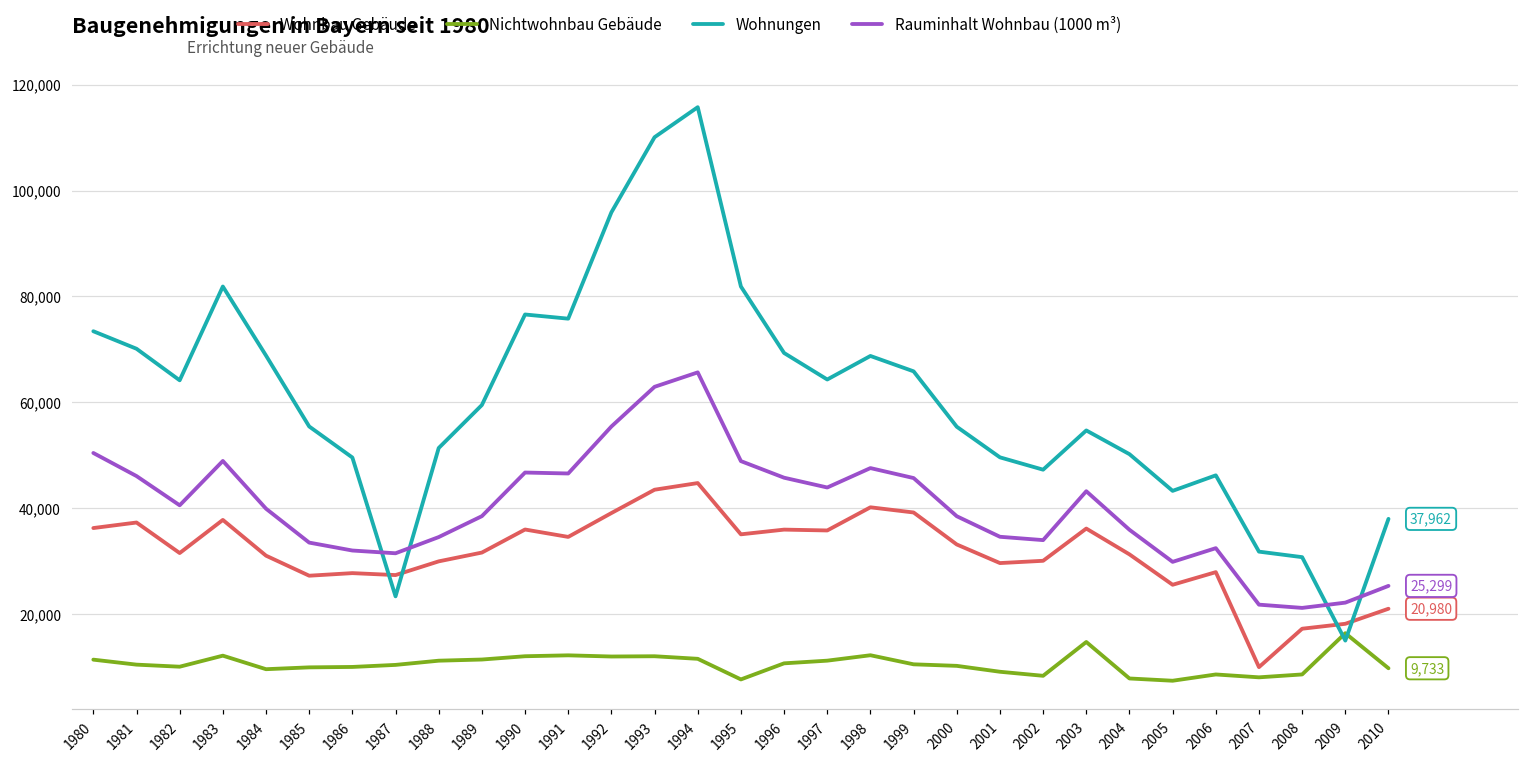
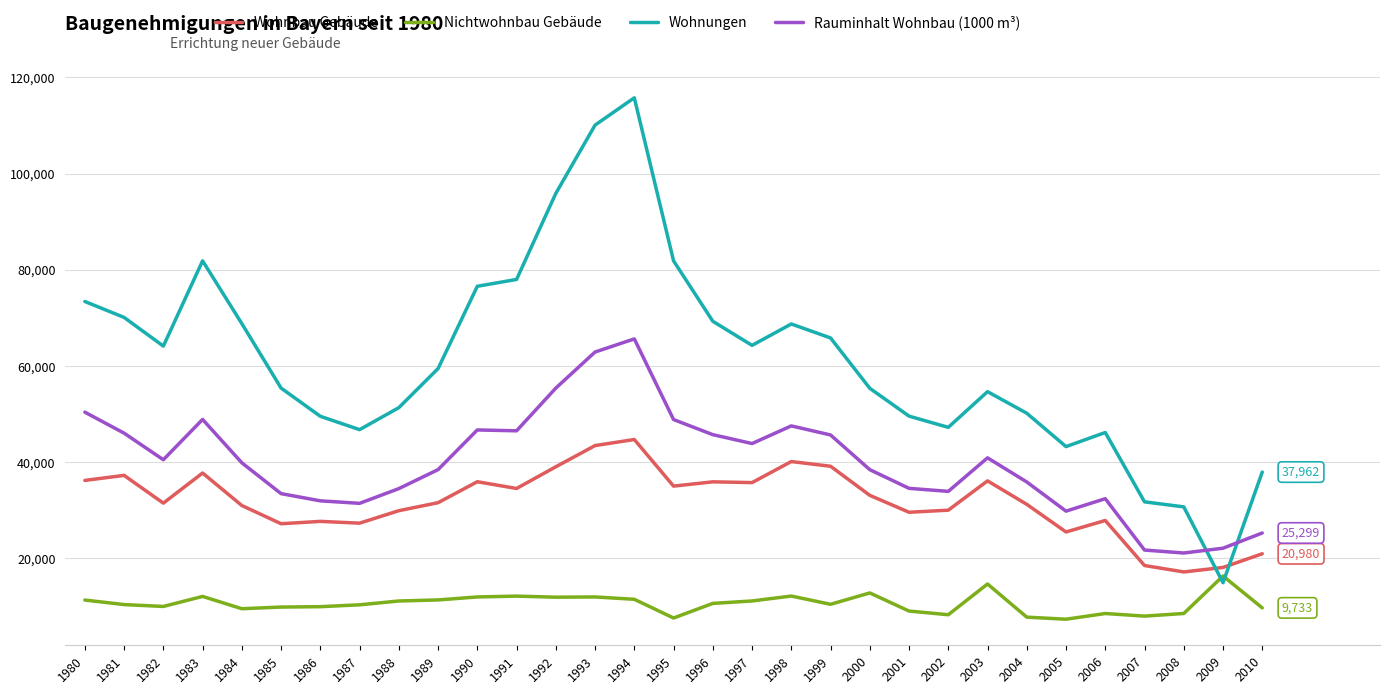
  {
    "Wohnbau Gebäude": {
      "1980": "36,000",
      "1981": "37,000",
      "1982": "32,000",
      "1983": "38,000",
      "1984": "31,000",
      "1985": "27,000",
      "1986": "28,000",
      "1987": "27,000",
      "1988": "30,000",
      "1989": "32,000",
      "1990": "36,000",
      "1991": "35,000",
      "1992": "39,000",
      "1993": "43,000",
      "1994": "45,000",
      "1995": "35,000",
      "1996": "36,000",
      "1997": "36,000",
      "1998": "40,000",
      "1999": "39,000",
      "2000": "33,000",
      "2001": "30,000",
      "2002": "30,000",
      "2003": "36,000",
      "2004": "31,000",
      "2005": "26,000",
      "2006": "28,000",
-     "2007": "10,000",
+     "2007": "19,000",
      "2008": "17,000",
      "2009": "18,000"
    },
    "Nichtwohnbau Gebäude": {
      "1980": "11,000",
      "1981": "10,000",
      "1982": "10,000",
      "1983": "12,000",
      "1984": "10,000",
      "1985": "10,000",
      "1986": "10,000",
      "1987": "10,000",
      "1988": "11,000",
      "1989": "11,000",
      "1990": "12,000",
      "1991": "12,000",
      "1992": "12,000",
      "1993": "12,000",
      "1994": "12,000",
      "1995": "8,000",
      "1996": "11,000",
      "1997": "11,000",
      "1998": "12,000",
      "1999": "10,000",
-     "2000": "10,000",
+     "2000": "13,000",
      "2001": "9,000",
      "2002": "8,000",
      "2003": "15,000",
      "2004": "8,000",
      "2005": "7,000",
      "2006": "9,000",
      "2007": "8,000",
      "2008": "9,000",
      "2009": "16,000"
    },
    "Wohnungen": {
      "1980": "73,000",
      "1981": "70,000",
      "1982": "64,000",
      "1983": "82,000",
      "1984": "69,000",
      "1985": "55,000",
      "1986": "50,000",
-     "1987": "23,000",
+     "1987": "47,000",
      "1988": "51,000",
      "1989": "59,000",
      "1990": "77,000",
-     "1991": "76,000",
+     "1991": "78,000",
      "1992": "96,000",
      "1993": "110,000",
      "1994": "116,000",
      "1995": "82,000",
      "1996": "69,000",
      "1997": "64,000",
      "1998": "69,000",
      "1999": "66,000",
      "2000": "55,000",
      "2001": "50,000",
      "2002": "47,000",
      "2003": "55,000",
      "2004": "50,000",
      "2005": "43,000",
      "2006": "46,000",
      "2007": "32,000",
      "2008": "31,000",
      "2009": "15,000"
    },
    "Rauminhalt Wohnbau (1000 m³)": {
      "1980": "50,000",
      "1981": "46,000",
      "1982": "41,000",
      "1983": "49,000",
      "1984": "40,000",
      "1985": "33,000",
      "1986": "32,000",
      "1987": "31,000",
      "1988": "35,000",
      "1989": "38,000",
      "1990": "47,000",
      "1991": "47,000",
      "1992": "55,000",
      "1993": "63,000",
      "1994": "66,000",
      "1995": "49,000",
      "1996": "46,000",
      "1997": "44,000",
      "1998": "48,000",
      "1999": "46,000",
      "2000": "38,000",
      "2001": "35,000",
      "2002": "34,000",
-     "2003": "43,000",
+     "2003": "41,000",
      "2004": "36,000",
      "2005": "30,000",
      "2006": "32,000",
      "2007": "22,000",
      "2008": "21,000",
      "2009": "22,000"
    }
  }
